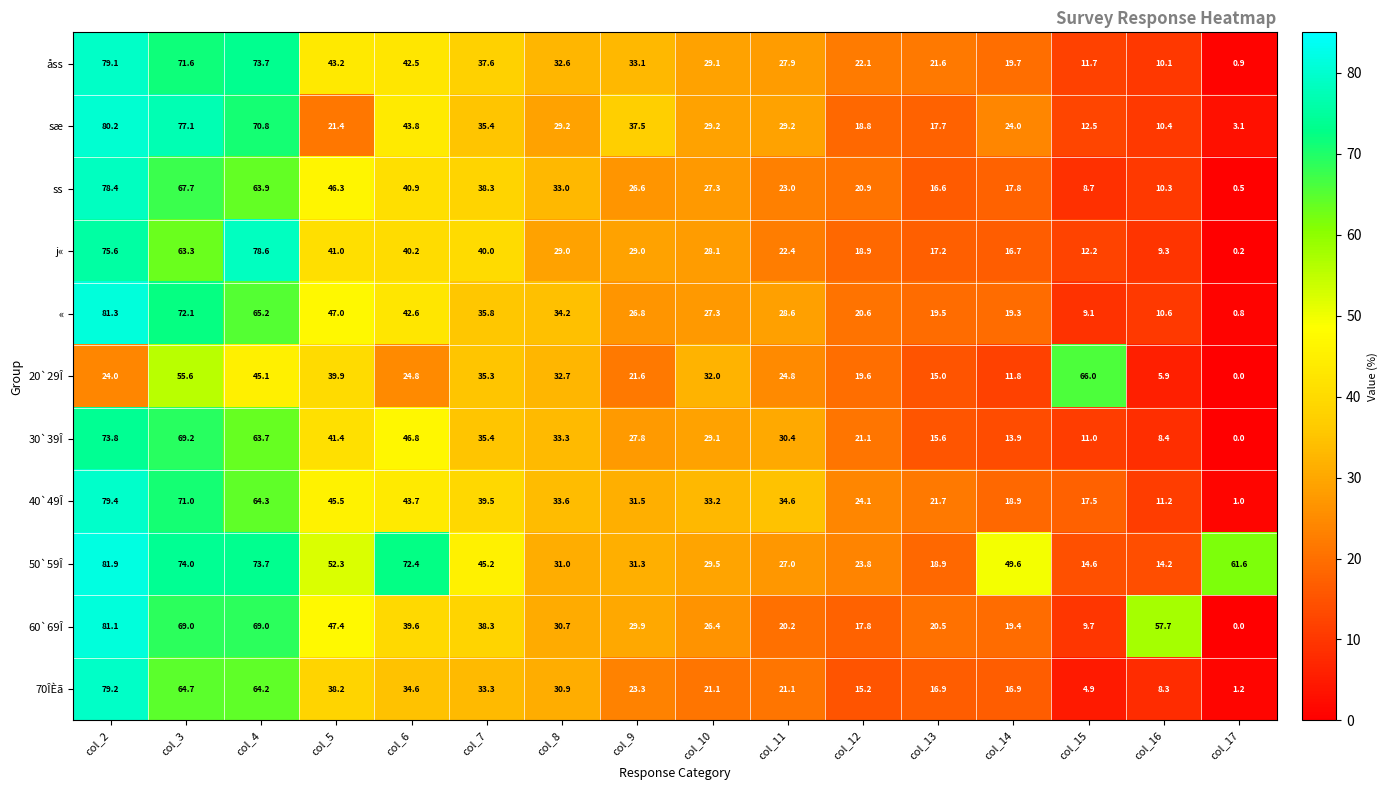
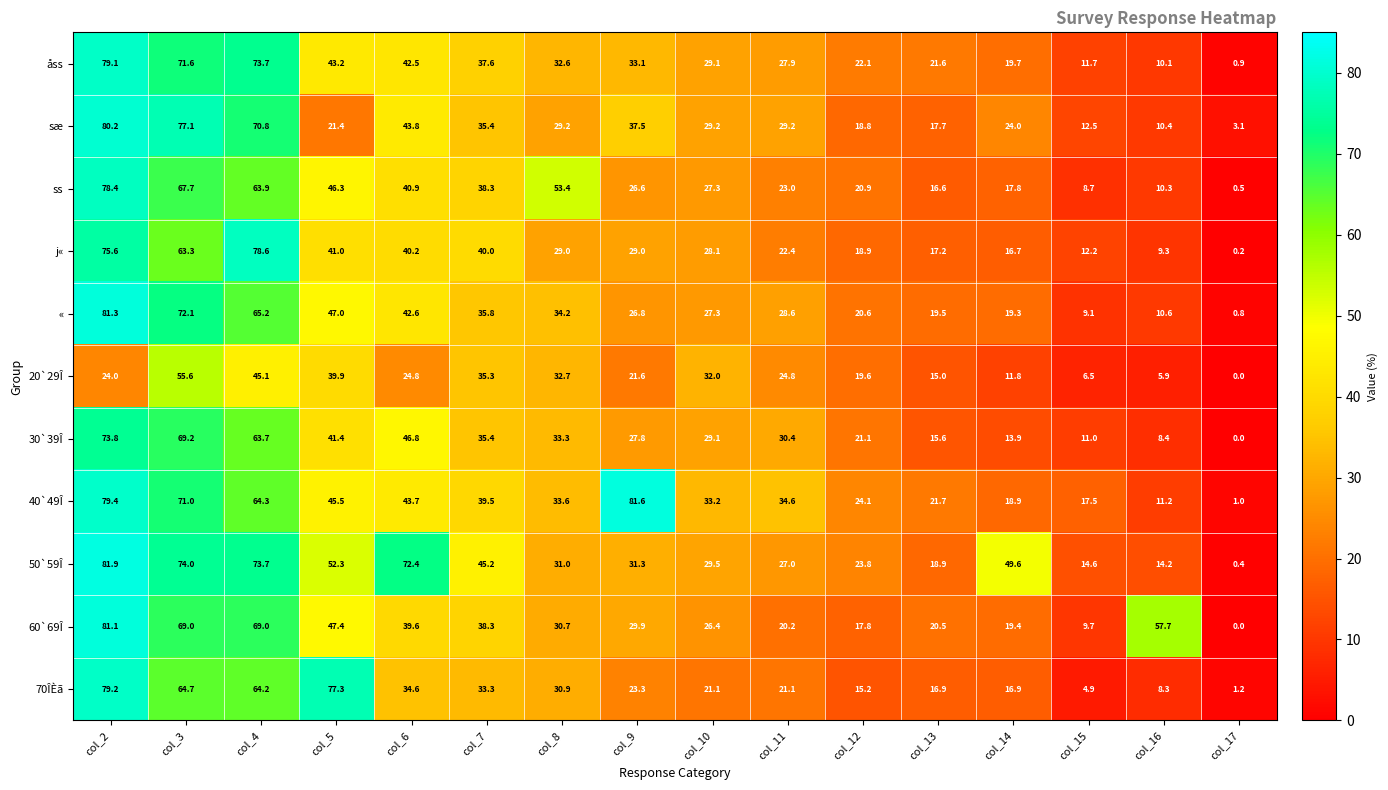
  {
    "åss": {
      "col_2": 79.1,
      "col_3": 71.6,
      "col_4": 73.7,
      "col_5": 43.2,
      "col_6": 42.5,
      "col_7": 37.6,
      "col_8": 32.6,
      "col_9": 33.1,
      "col_10": 29.1,
      "col_11": 27.9,
      "col_12": 22.1,
      "col_13": 21.6,
      "col_14": 19.7,
      "col_15": 11.7,
      "col_16": 10.1,
      "col_17": 0.9
    },
    "sæ": {
      "col_2": 80.2,
      "col_3": 77.1,
      "col_4": 70.8,
      "col_5": 21.4,
      "col_6": 43.8,
      "col_7": 35.4,
      "col_8": 29.2,
      "col_9": 37.5,
      "col_10": 29.2,
      "col_11": 29.2,
      "col_12": 18.8,
      "col_13": 17.7,
      "col_14": 24.0,
      "col_15": 12.5,
      "col_16": 10.4,
      "col_17": 3.1
    },
    "ss": {
      "col_2": 78.4,
      "col_3": 67.7,
      "col_4": 63.9,
      "col_5": 46.3,
      "col_6": 40.9,
      "col_7": 38.3,
-     "col_8": 33.0,
+     "col_8": 53.4,
      "col_9": 26.6,
      "col_10": 27.3,
      "col_11": 23.0,
      "col_12": 20.9,
      "col_13": 16.6,
      "col_14": 17.8,
      "col_15": 8.7,
      "col_16": 10.3,
      "col_17": 0.5
    },
    "j«": {
      "col_2": 75.6,
      "col_3": 63.3,
      "col_4": 78.6,
      "col_5": 41.0,
      "col_6": 40.2,
      "col_7": 40.0,
      "col_8": 29.0,
      "col_9": 29.0,
      "col_10": 28.1,
      "col_11": 22.4,
      "col_12": 18.9,
      "col_13": 17.2,
      "col_14": 16.7,
      "col_15": 12.2,
      "col_16": 9.3,
      "col_17": 0.2
    },
    "«": {
      "col_2": 81.3,
      "col_3": 72.1,
      "col_4": 65.2,
      "col_5": 47.0,
      "col_6": 42.6,
      "col_7": 35.8,
      "col_8": 34.2,
      "col_9": 26.8,
      "col_10": 27.3,
      "col_11": 28.6,
      "col_12": 20.6,
      "col_13": 19.5,
      "col_14": 19.3,
      "col_15": 9.1,
      "col_16": 10.6,
      "col_17": 0.8
    },
    "20`29Î": {
      "col_2": 24.0,
      "col_3": 55.6,
      "col_4": 45.1,
      "col_5": 39.9,
      "col_6": 24.8,
      "col_7": 35.3,
      "col_8": 32.7,
      "col_9": 21.6,
      "col_10": 32.0,
      "col_11": 24.8,
      "col_12": 19.6,
      "col_13": 15.0,
      "col_14": 11.8,
-     "col_15": 66.0,
+     "col_15": 6.5,
      "col_16": 5.9,
      "col_17": 0.0
    },
    "30`39Î": {
      "col_2": 73.8,
      "col_3": 69.2,
      "col_4": 63.7,
      "col_5": 41.4,
      "col_6": 46.8,
      "col_7": 35.4,
      "col_8": 33.3,
      "col_9": 27.8,
      "col_10": 29.1,
      "col_11": 30.4,
      "col_12": 21.1,
      "col_13": 15.6,
      "col_14": 13.9,
      "col_15": 11.0,
      "col_16": 8.4,
      "col_17": 0.0
    },
    "40`49Î": {
      "col_2": 79.4,
      "col_3": 71.0,
      "col_4": 64.3,
      "col_5": 45.5,
      "col_6": 43.7,
      "col_7": 39.5,
      "col_8": 33.6,
-     "col_9": 31.5,
+     "col_9": 81.6,
      "col_10": 33.2,
      "col_11": 34.6,
      "col_12": 24.1,
      "col_13": 21.7,
      "col_14": 18.9,
      "col_15": 17.5,
      "col_16": 11.2,
      "col_17": 1.0
    },
    "50`59Î": {
      "col_2": 81.9,
      "col_3": 74.0,
      "col_4": 73.7,
      "col_5": 52.3,
      "col_6": 72.4,
      "col_7": 45.2,
      "col_8": 31.0,
      "col_9": 31.3,
      "col_10": 29.5,
      "col_11": 27.0,
      "col_12": 23.8,
      "col_13": 18.9,
      "col_14": 49.6,
      "col_15": 14.6,
      "col_16": 14.2,
-     "col_17": 61.6
+     "col_17": 0.4
    },
    "60`69Î": {
      "col_2": 81.1,
      "col_3": 69.0,
      "col_4": 69.0,
      "col_5": 47.4,
      "col_6": 39.6,
      "col_7": 38.3,
      "col_8": 30.7,
      "col_9": 29.9,
      "col_10": 26.4,
      "col_11": 20.2,
      "col_12": 17.8,
      "col_13": 20.5,
      "col_14": 19.4,
      "col_15": 9.7,
      "col_16": 57.7,
      "col_17": 0.0
    },
    "70ÎÈã": {
      "col_2": 79.2,
      "col_3": 64.7,
      "col_4": 64.2,
-     "col_5": 38.2,
+     "col_5": 77.3,
      "col_6": 34.6,
      "col_7": 33.3,
      "col_8": 30.9,
      "col_9": 23.3,
      "col_10": 21.1,
      "col_11": 21.1,
      "col_12": 15.2,
      "col_13": 16.9,
      "col_14": 16.9,
      "col_15": 4.9,
      "col_16": 8.3,
      "col_17": 1.2
    }
  }
